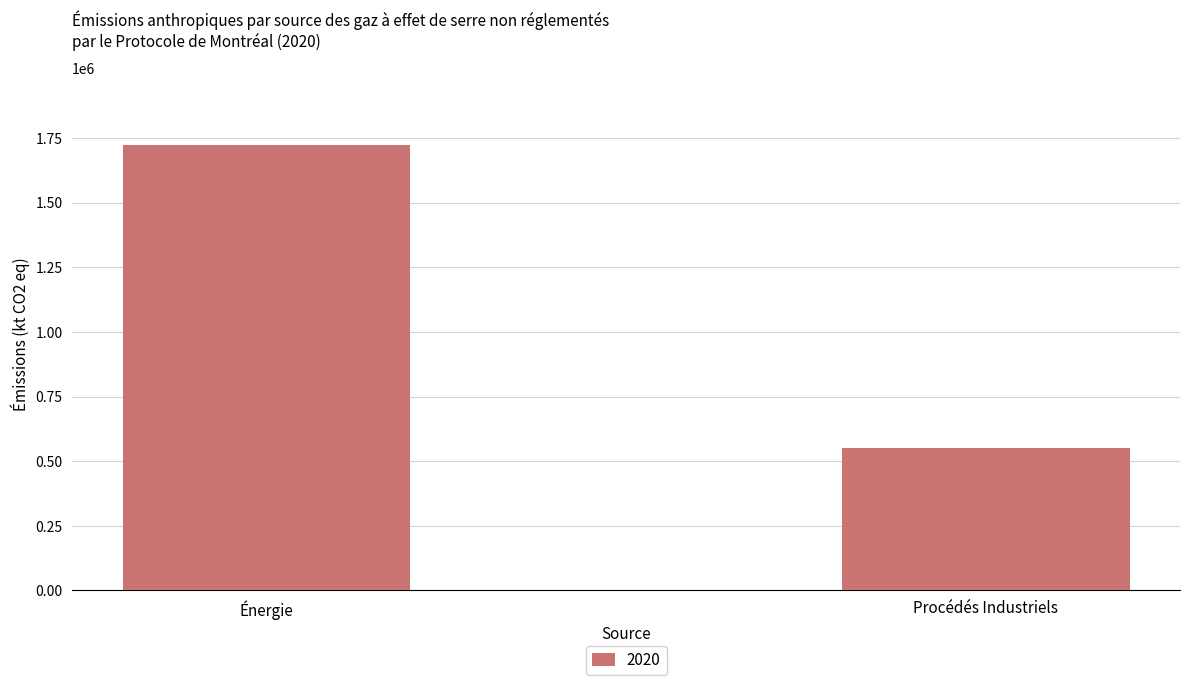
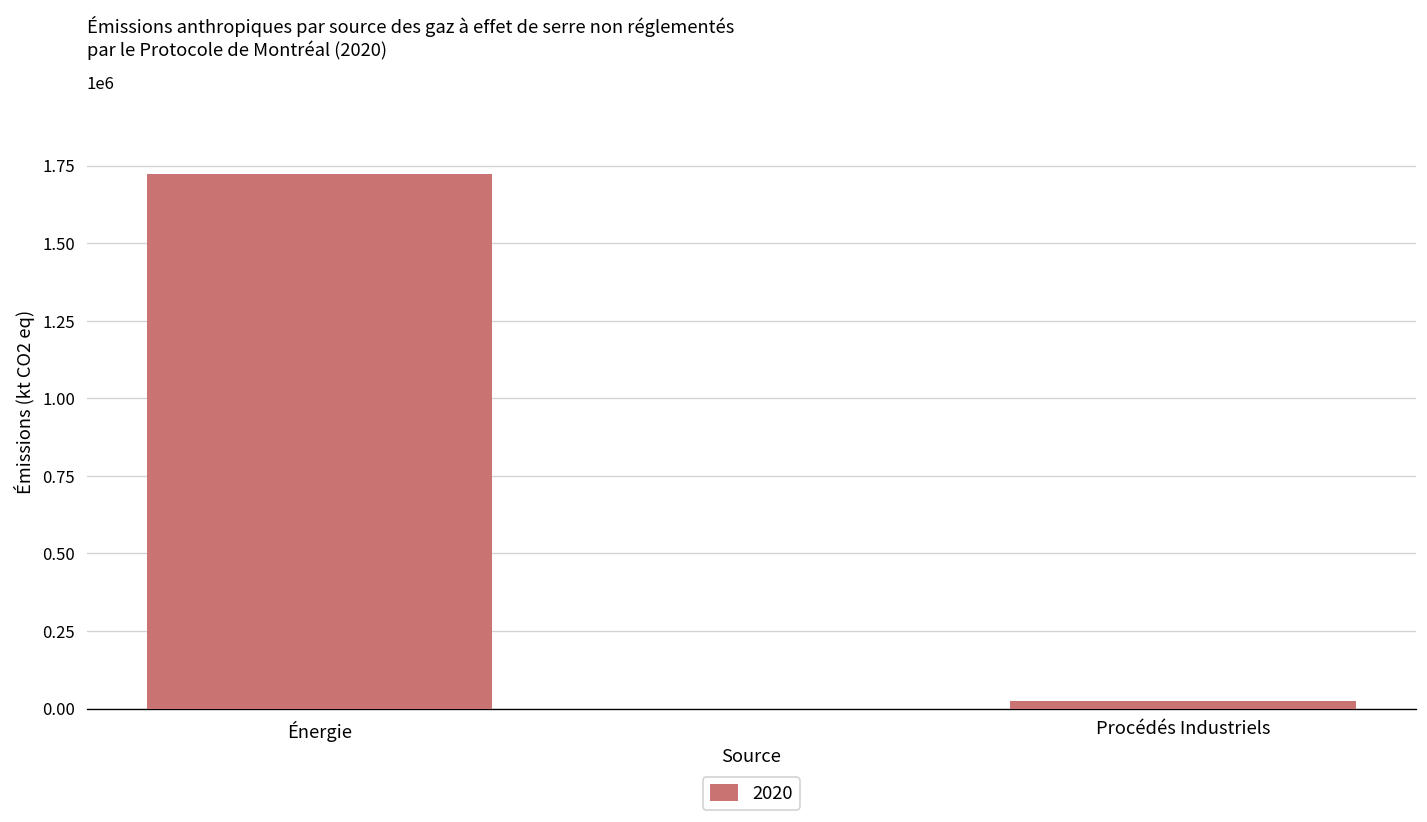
  {
    "Énergie": 1720000,
-   "Procédés Industriels": 550000
+   "Procédés Industriels": 20000
  }
